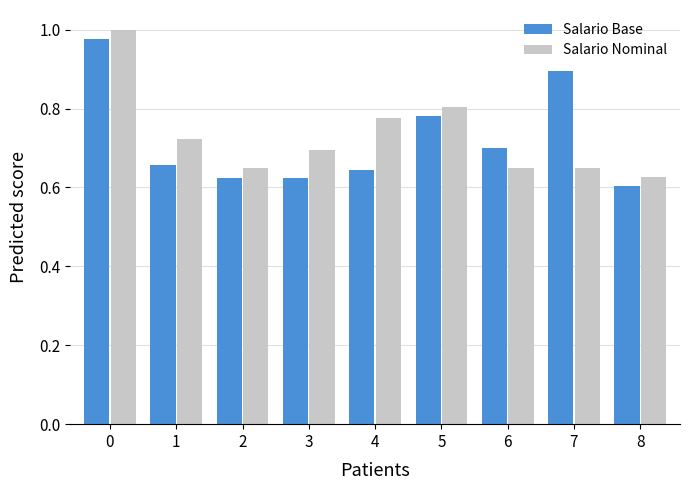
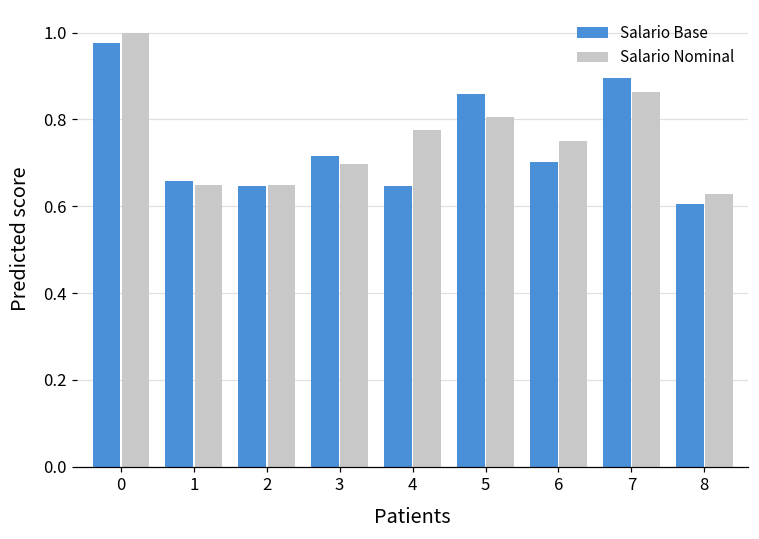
  {
    "Salario Base": {
      "0": 0.98,
      "1": 0.66,
-     "2": 0.62,
-     "3": 0.62,
+     "2": 0.65,
+     "3": 0.72,
      "4": 0.65,
-     "5": 0.78,
+     "5": 0.86,
      "6": 0.70,
      "7": 0.90,
      "8": 0.60
    },
    "Salario Nominal": {
      "0": 1.00,
-     "1": 0.72,
+     "1": 0.65,
      "2": 0.65,
      "3": 0.70,
      "4": 0.78,
      "5": 0.80,
-     "6": 0.65,
-     "7": 0.65,
+     "6": 0.75,
+     "7": 0.86,
      "8": 0.63
    }
  }
